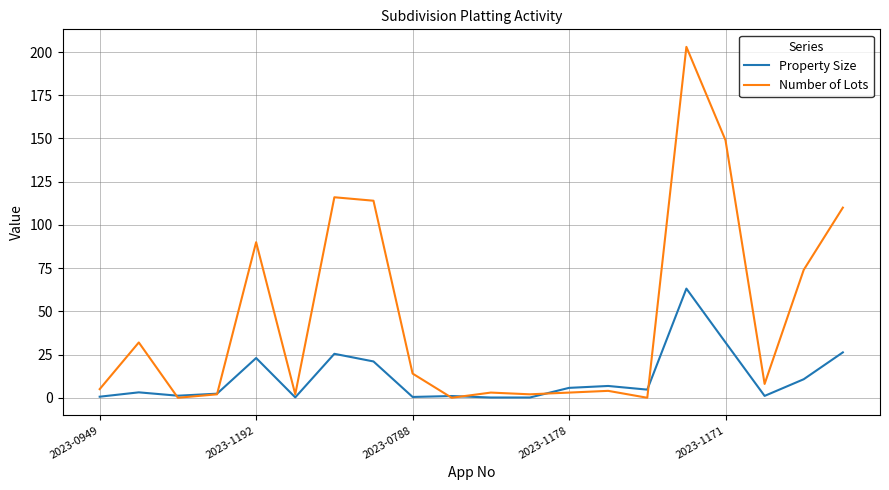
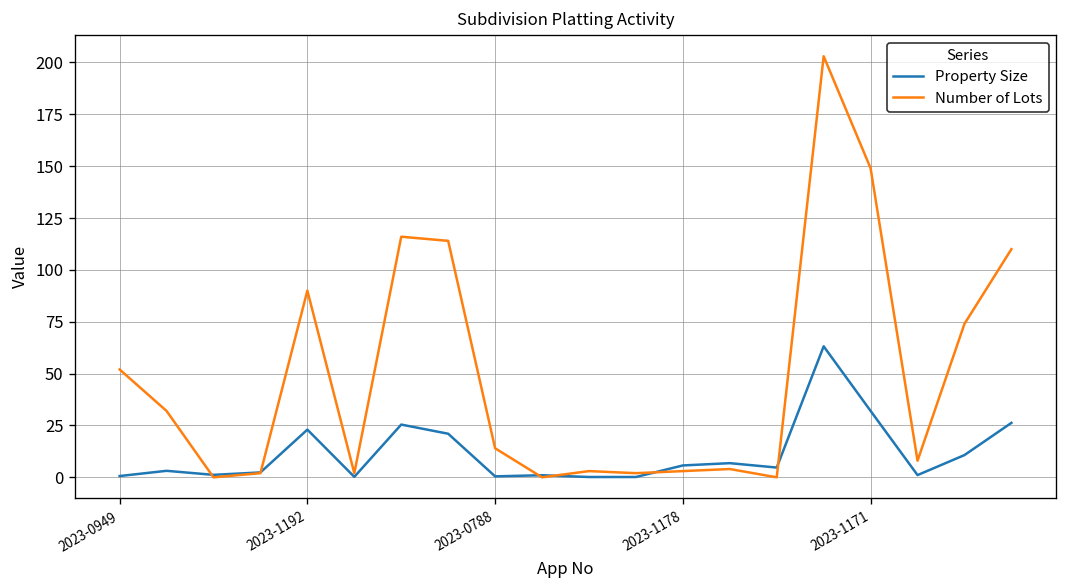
  {
    "Property Size": {
      "2023-0949": 1,
      "2023-1192": 23,
      "2023-0788": 0,
      "2023-1178": 6,
      "2023-1171": 32
    },
    "Number of Lots": {
-     "2023-0949": 5,
+     "2023-0949": 52,
      "2023-1192": 90,
      "2023-0788": 14,
      "2023-1178": 3,
      "2023-1171": 149
    }
  }
